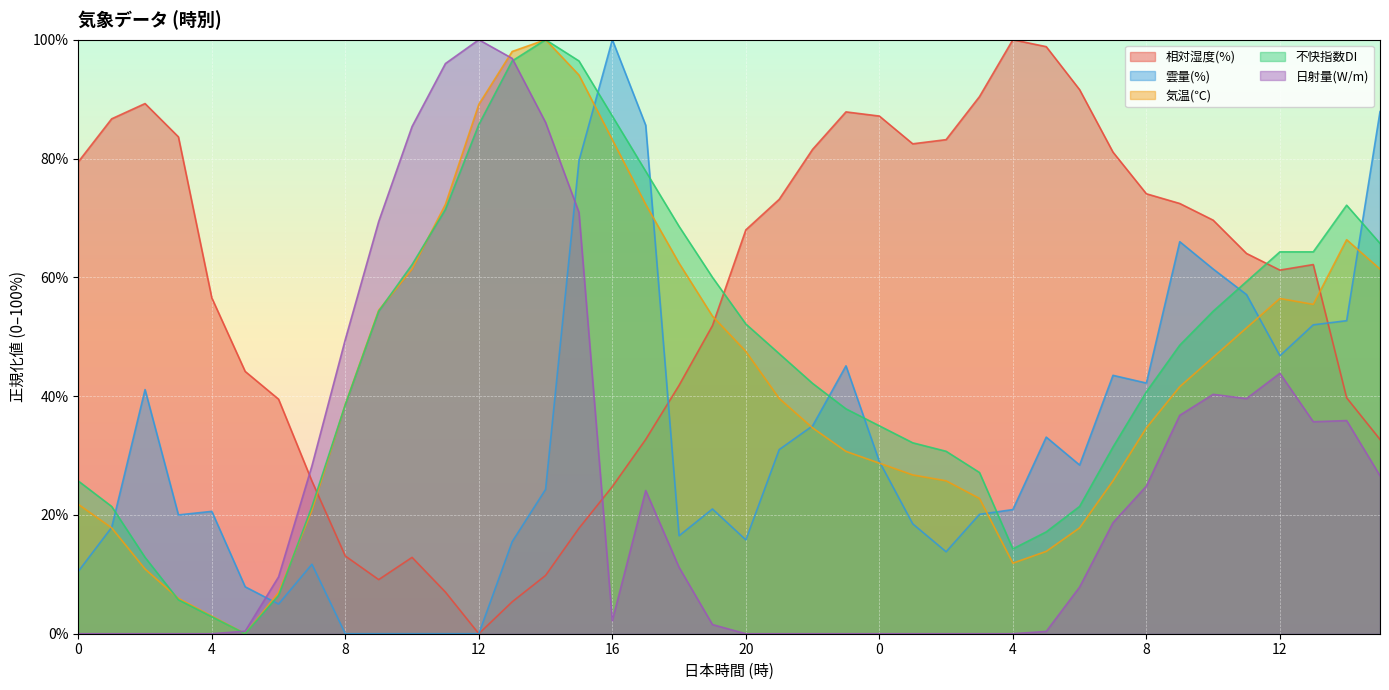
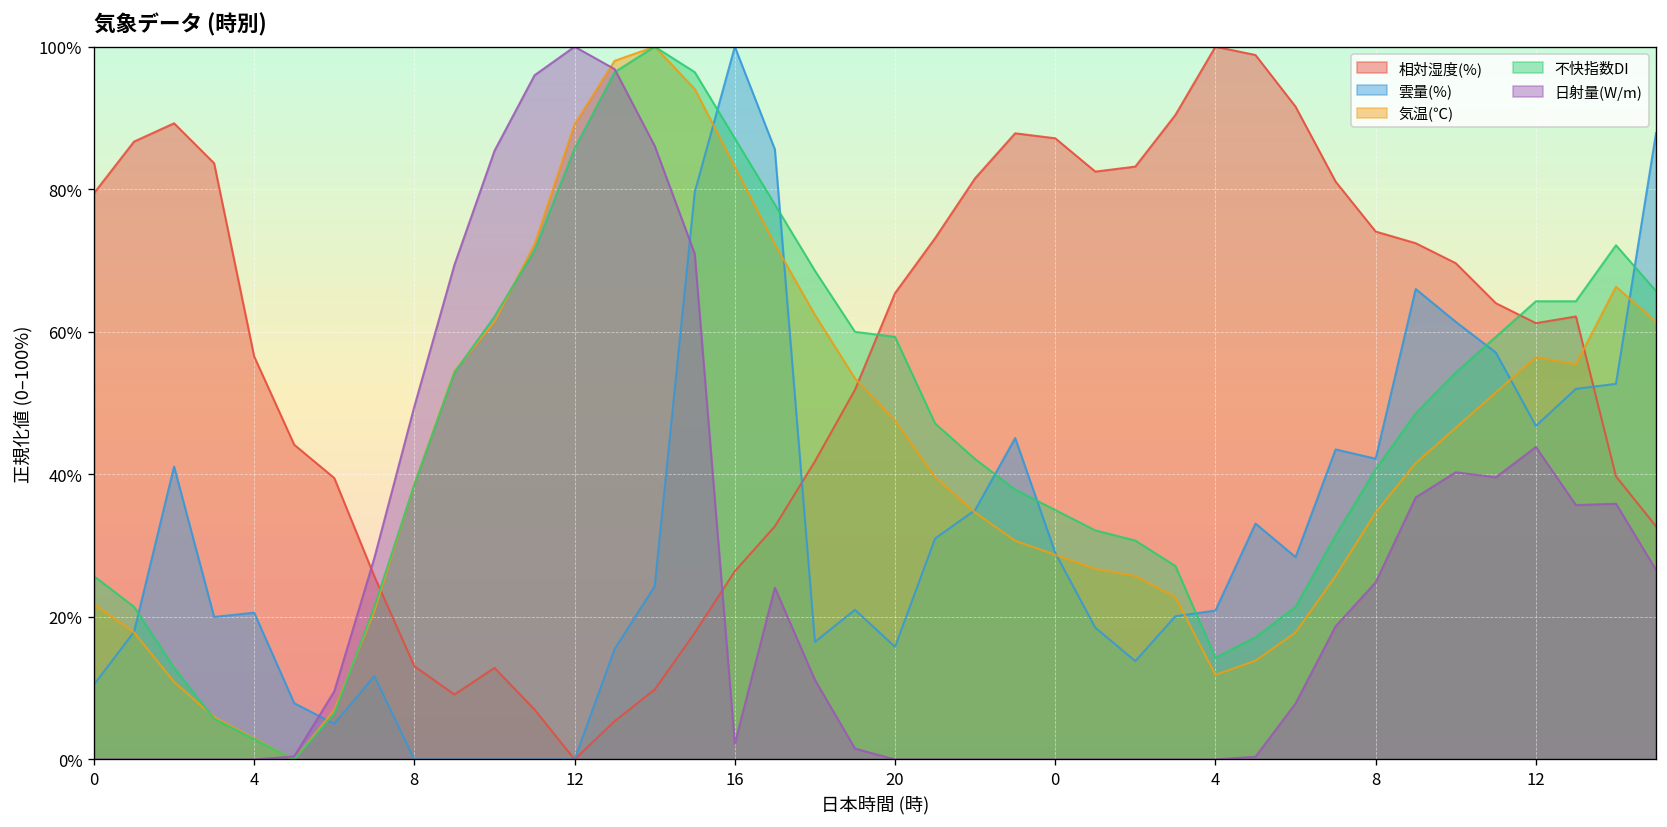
  {
    "相対湿度(%)": {
-     "16": "25%",
-     "20": "68%"
+     "16": "26%",
+     "20": "65%"
    },
    "雲量(%)": {
      "16": "100%",
      "20": "16%"
    },
    "気温(℃)": {
      "16": "83%",
      "20": "48%"
    },
    "不快指数DI": {
      "16": "87%",
-     "20": "52%"
+     "20": "59%"
    },
    "日射量(W/m)": {
      "16": "2%",
      "20": "0%"
    }
  }
